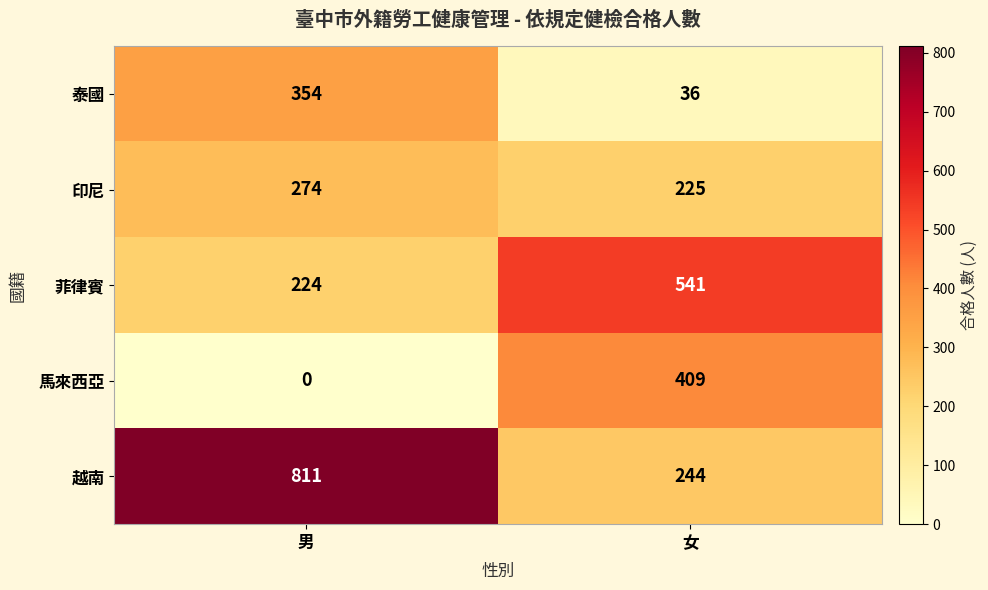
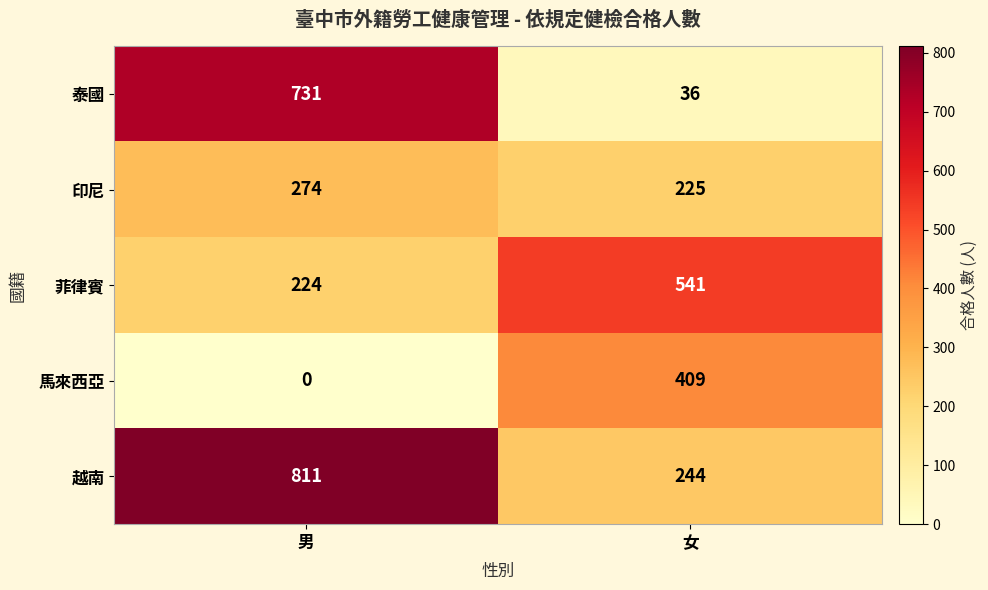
  {
    "泰國": {
-     "男": 354,
+     "男": 731,
      "女": 36
    },
    "印尼": {
      "男": 274,
      "女": 225
    },
    "菲律賓": {
      "男": 224,
      "女": 541
    },
    "馬來西亞": {
      "男": 0,
      "女": 409
    },
    "越南": {
      "男": 811,
      "女": 244
    }
  }
